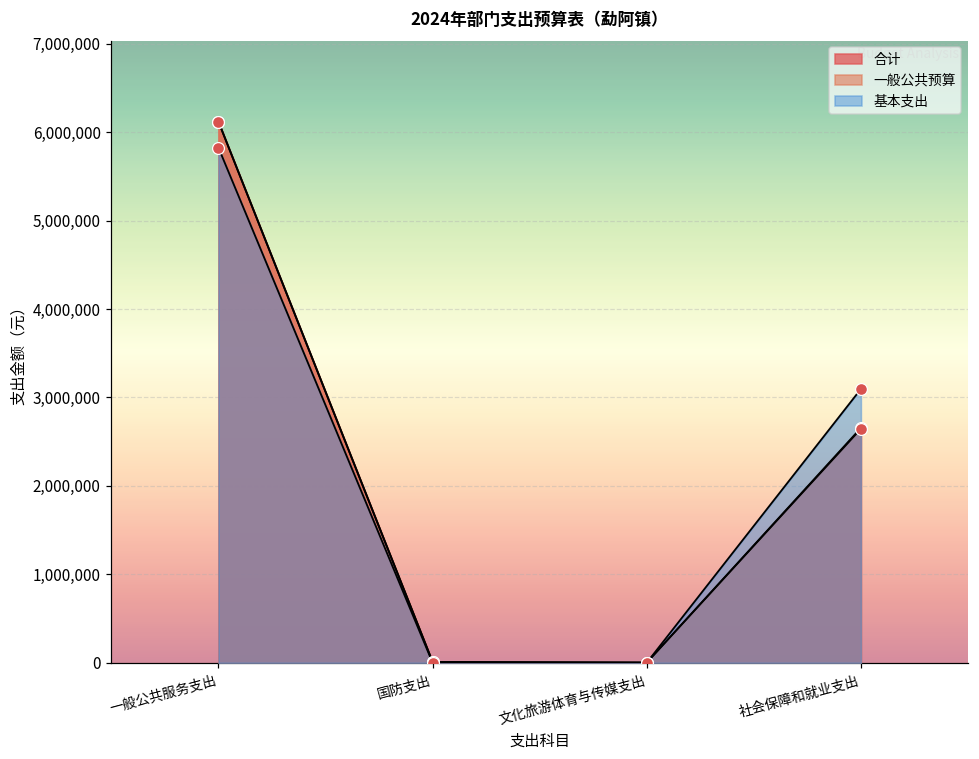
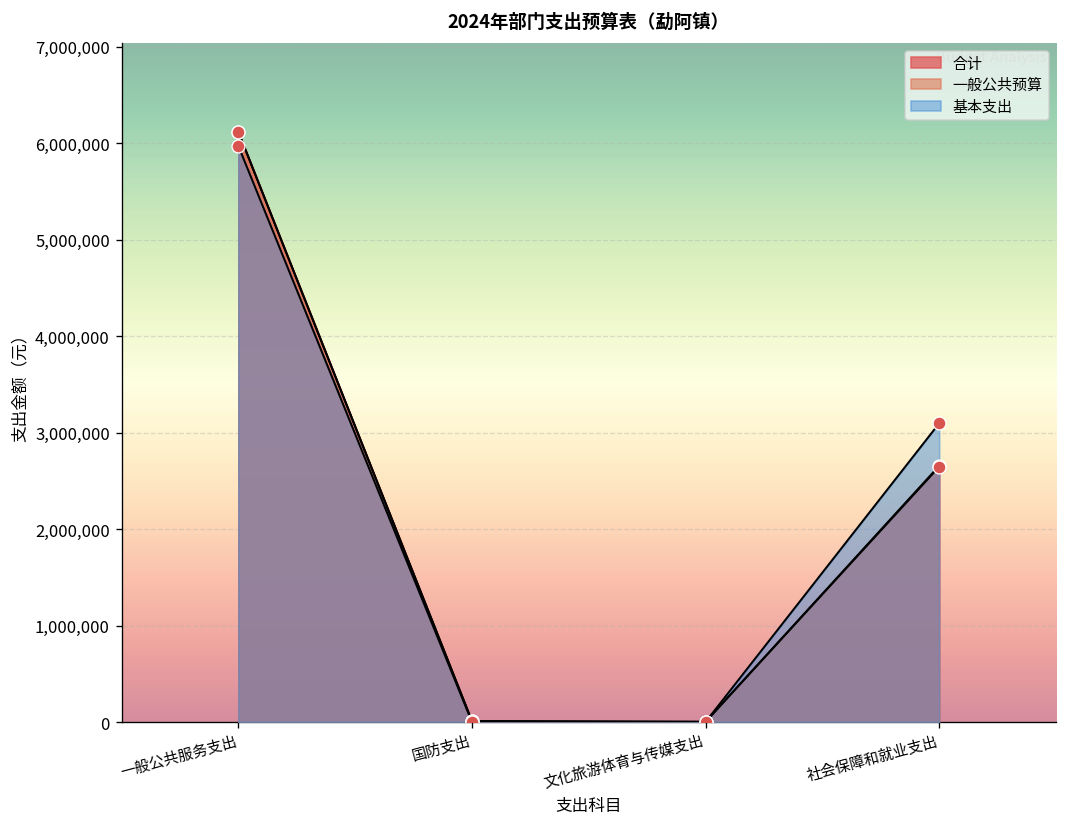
  {
    "基本支出": {
-     "一般公共服务支出": "5,800,000",
+     "一般公共服务支出": "6,000,000",
      "社会保障和就业支出": "3,100,000"
    }
  }
